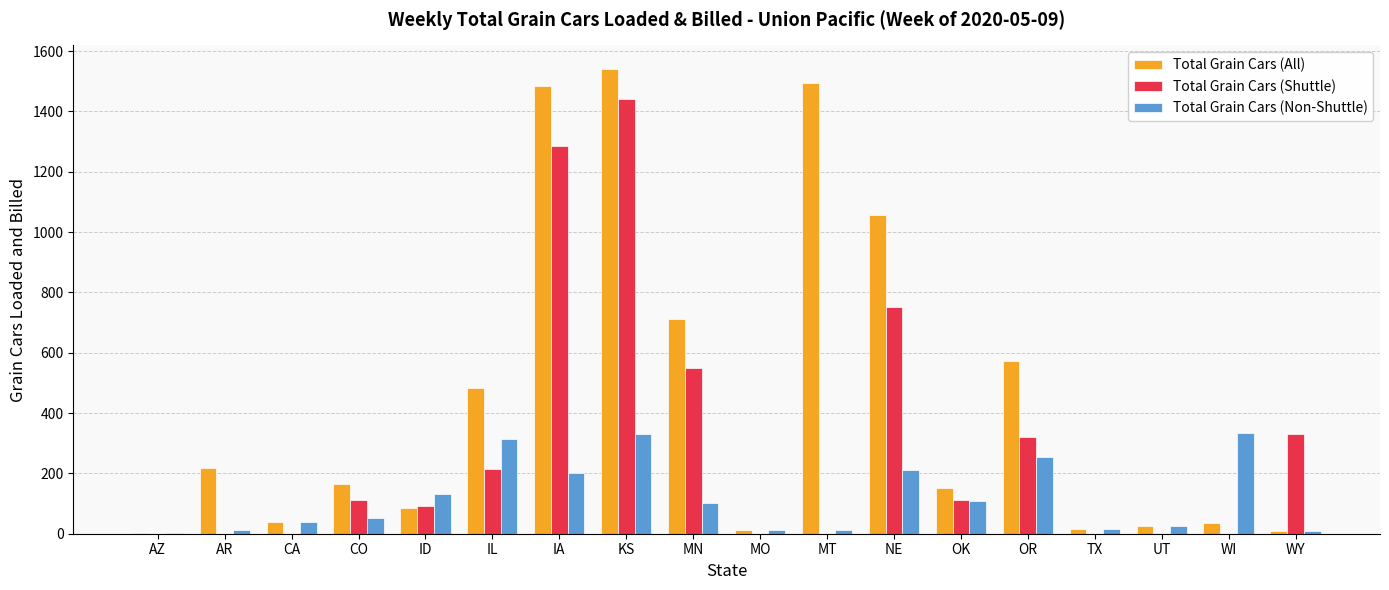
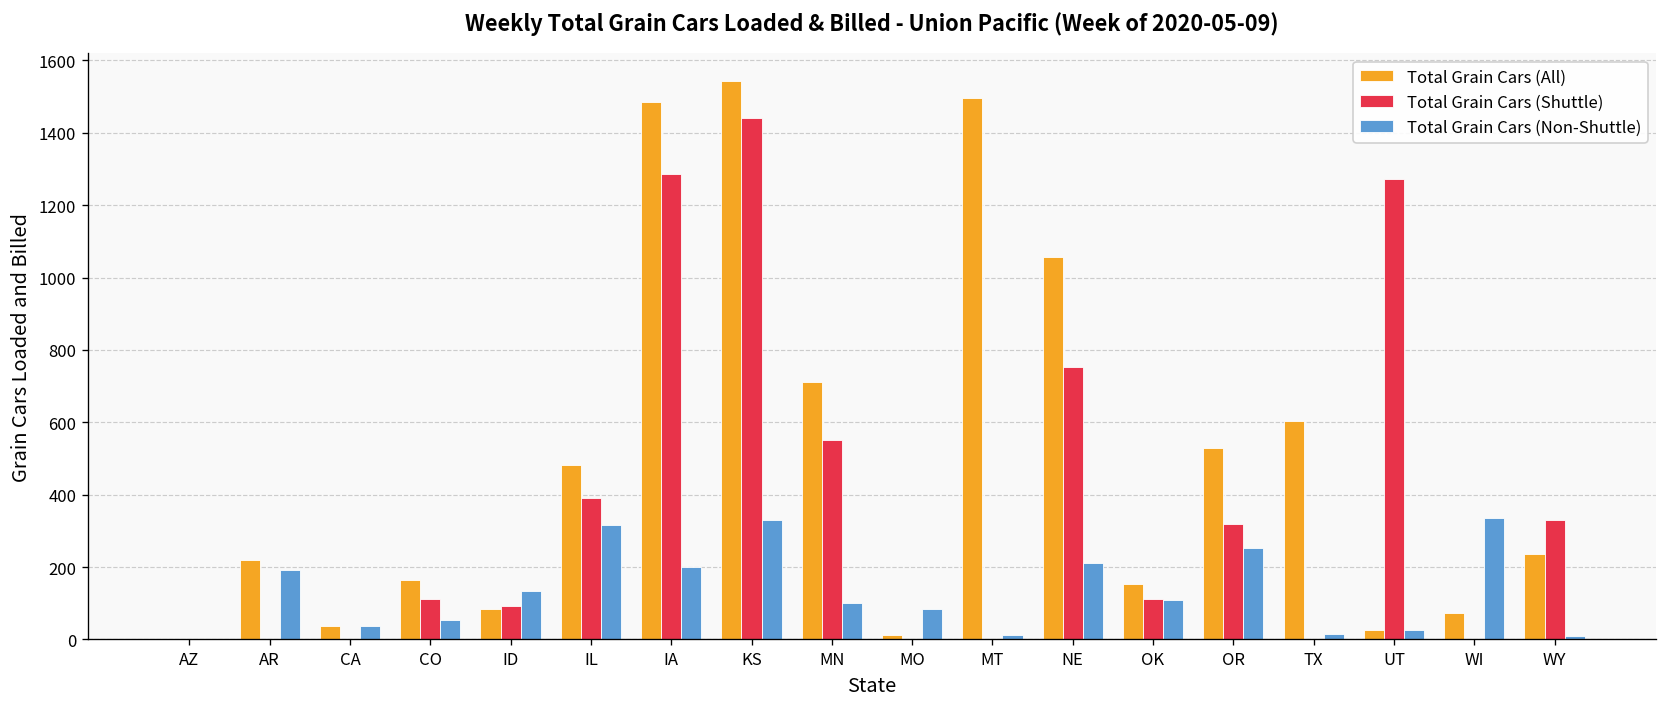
  {
    "Total Grain Cars (All)": {
      "AR": 220,
      "CA": 40,
      "CO": 160,
      "ID": 90,
      "IL": 480,
      "IA": 1490,
      "KS": 1540,
      "MN": 710,
      "MO": 10,
      "MT": 1500,
      "NE": 1060,
      "OK": 150,
-     "OR": 570,
-     "TX": 20,
+     "OR": 530,
+     "TX": 600,
      "UT": 30,
-     "WI": 40,
-     "WY": 10
+     "WI": 70,
+     "WY": 240
    },
    "Total Grain Cars (Shuttle)": {
      "AZ": 0,
      "AR": 0,
      "CA": 0,
      "CO": 110,
      "ID": 90,
-     "IL": 220,
+     "IL": 390,
      "IA": 1290,
      "KS": 1440,
      "MN": 550,
      "MO": 0,
      "MT": 0,
      "NE": 750,
      "OK": 110,
      "OR": 320,
      "TX": 0,
-     "UT": 0,
+     "UT": 1270,
      "WI": 0,
      "WY": 330
    },
    "Total Grain Cars (Non-Shuttle)": {
-     "AR": 10,
+     "AR": 190,
      "CA": 40,
      "CO": 50,
      "ID": 130,
      "IL": 320,
      "IA": 200,
      "KS": 330,
      "MN": 100,
-     "MO": 10,
+     "MO": 80,
      "MT": 10,
      "NE": 210,
      "OK": 110,
      "OR": 250,
      "TX": 20,
      "UT": 30,
      "WI": 340,
      "WY": 10
    }
  }
